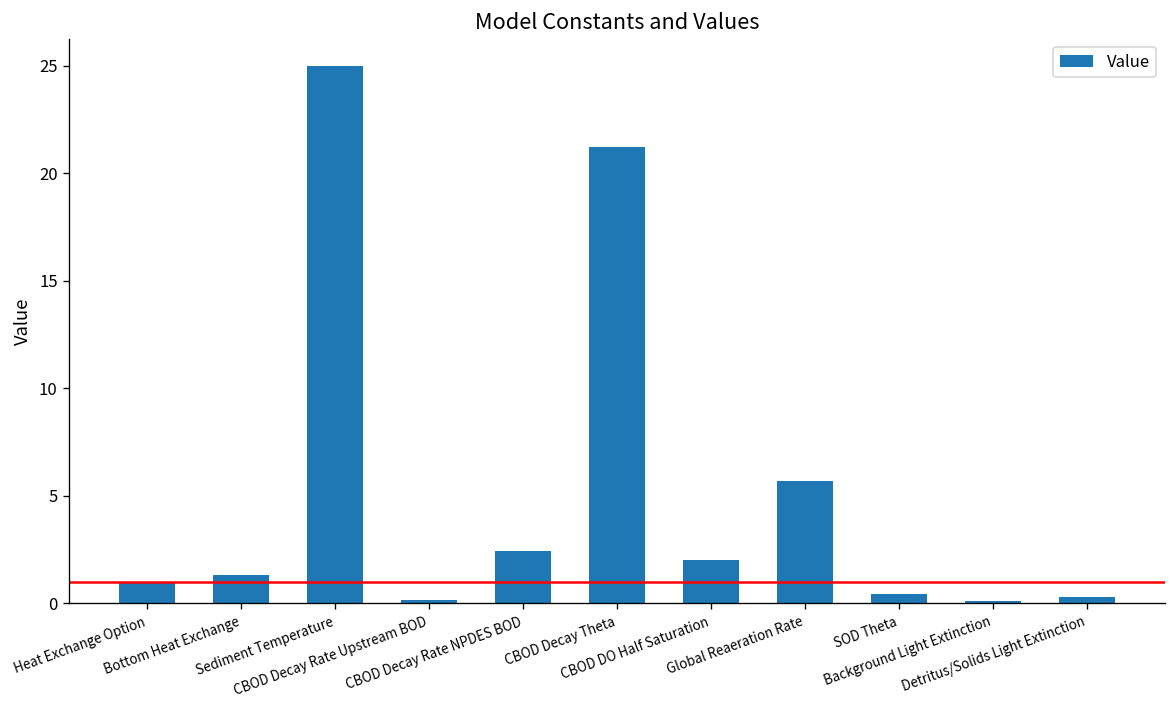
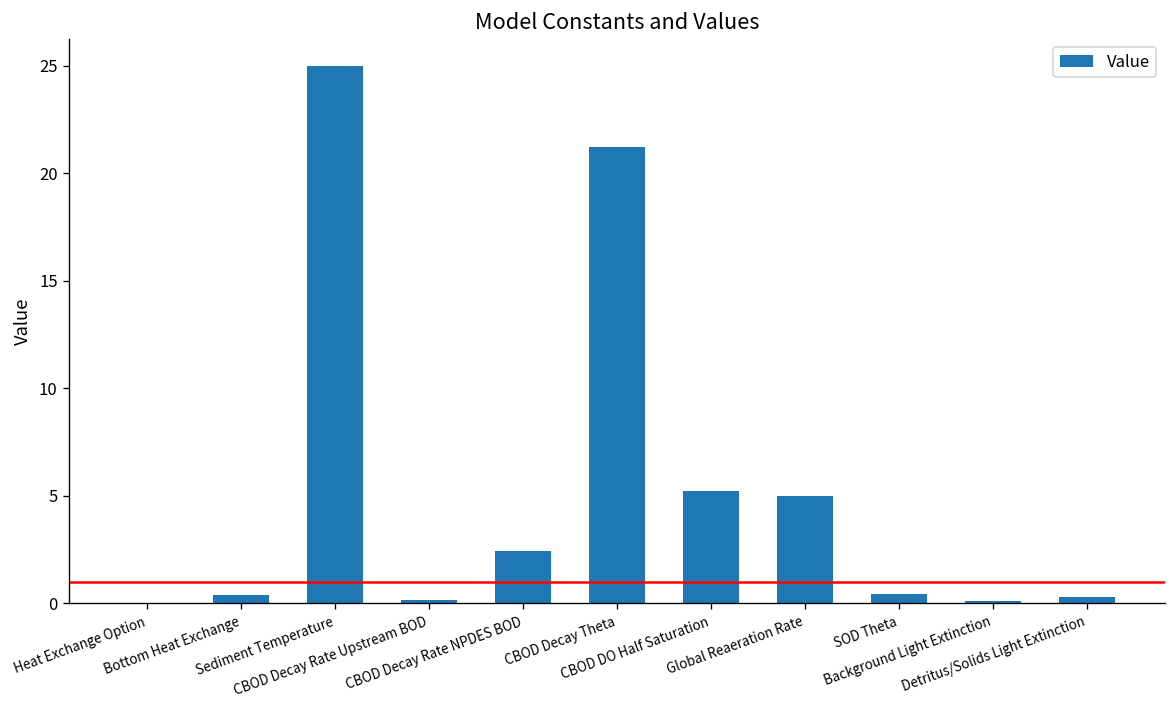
  {
-   "Heat Exchange Option": 1,
-   "Bottom Heat Exchange": 1.3,
+   "Heat Exchange Option": 0,
+   "Bottom Heat Exchange": 0.4,
    "Sediment Temperature": 25.0,
    "CBOD Decay Rate Upstream BOD": 0.2,
    "CBOD Decay Rate NPDES BOD": 2.4,
    "CBOD Decay Theta": 21.2,
-   "CBOD DO Half Saturation": 2.0,
-   "Global Reaeration Rate": 5.7,
+   "CBOD DO Half Saturation": 5.2,
+   "Global Reaeration Rate": 5.0,
    "SOD Theta": 0.4,
    "Detritus/Solids Light Extinction": 0.3
  }
